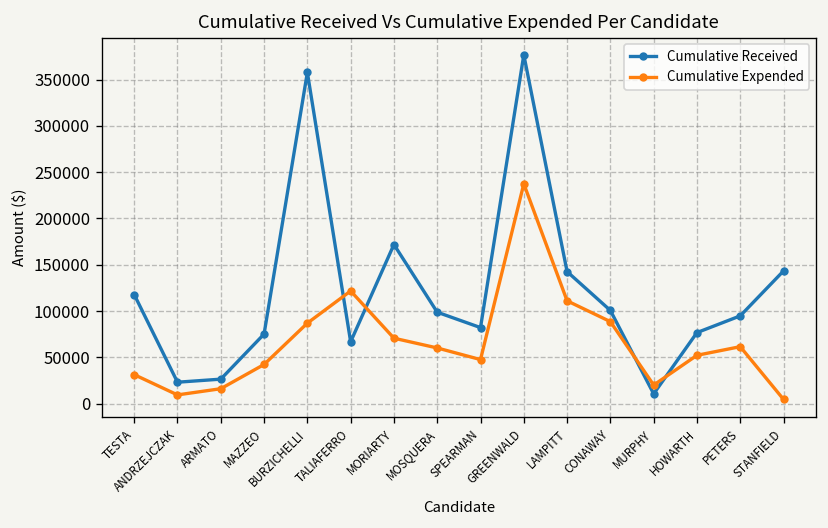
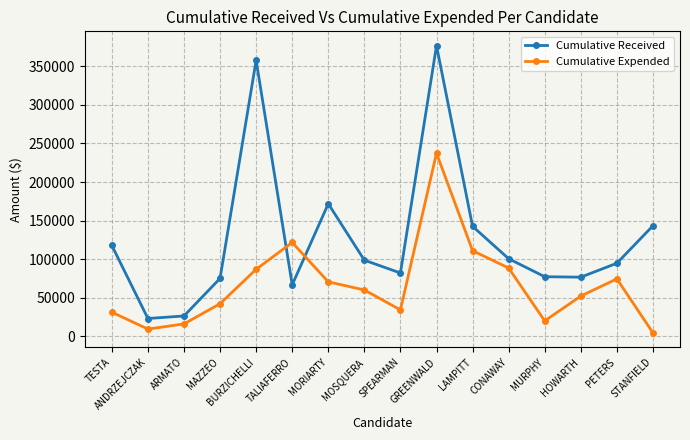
  {
    "Cumulative Received": {
      "TESTA": 120000,
      "ANDRZEJCZAK": 20000,
      "ARMATO": 30000,
      "MAZZEO": 80000,
      "BURZICHELLI": 360000,
      "TALIAFERRO": 70000,
      "MORIARTY": 170000,
      "MOSQUERA": 100000,
      "SPEARMAN": 80000,
      "GREENWALD": 380000,
      "LAMPITT": 140000,
      "CONAWAY": 100000,
-     "MURPHY": 10000,
+     "MURPHY": 80000,
      "HOWARTH": 80000,
      "PETERS": 90000,
      "STANFIELD": 140000
    },
    "Cumulative Expended": {
      "TESTA": 30000,
      "ANDRZEJCZAK": 10000,
      "ARMATO": 20000,
      "MAZZEO": 40000,
      "BURZICHELLI": 90000,
      "TALIAFERRO": 120000,
      "MORIARTY": 70000,
      "MOSQUERA": 60000,
-     "SPEARMAN": 50000,
+     "SPEARMAN": 30000,
      "GREENWALD": 240000,
      "LAMPITT": 110000,
      "CONAWAY": 90000,
      "MURPHY": 20000,
      "HOWARTH": 50000,
-     "PETERS": 60000,
+     "PETERS": 70000,
      "STANFIELD": 0
    }
  }
